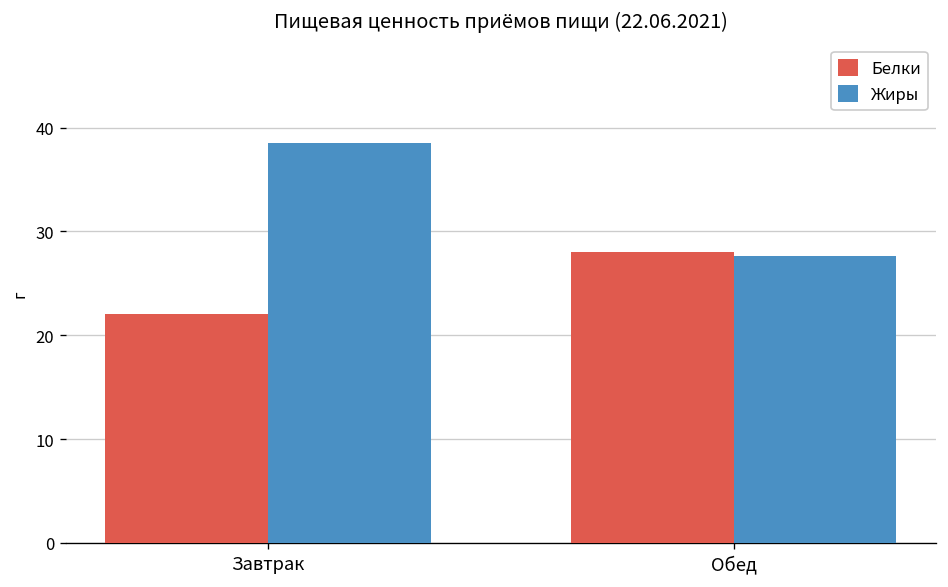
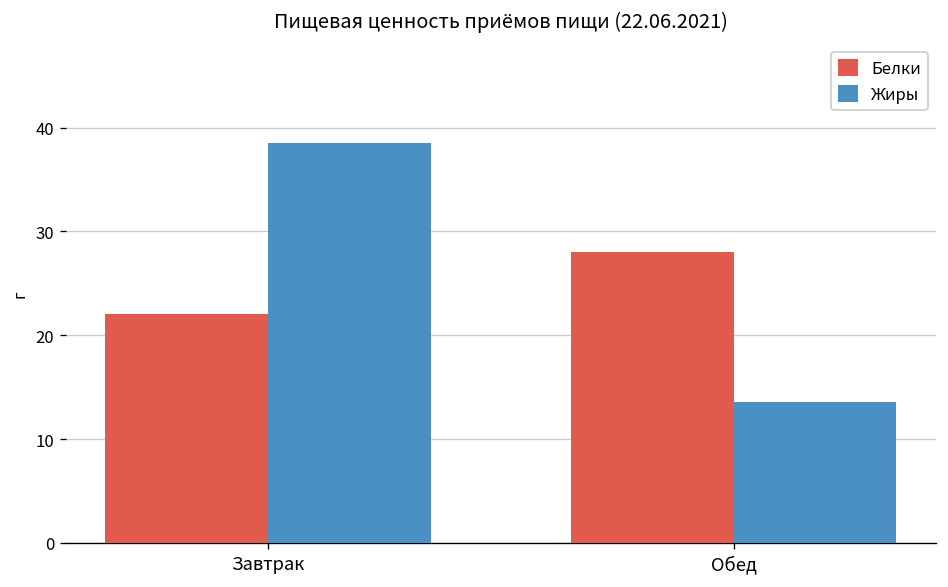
  {
    "Белки": {
      "Завтрак": 22,
      "Обед": 28
    },
    "Жиры": {
      "Завтрак": 38,
-     "Обед": 28
+     "Обед": 14
    }
  }
